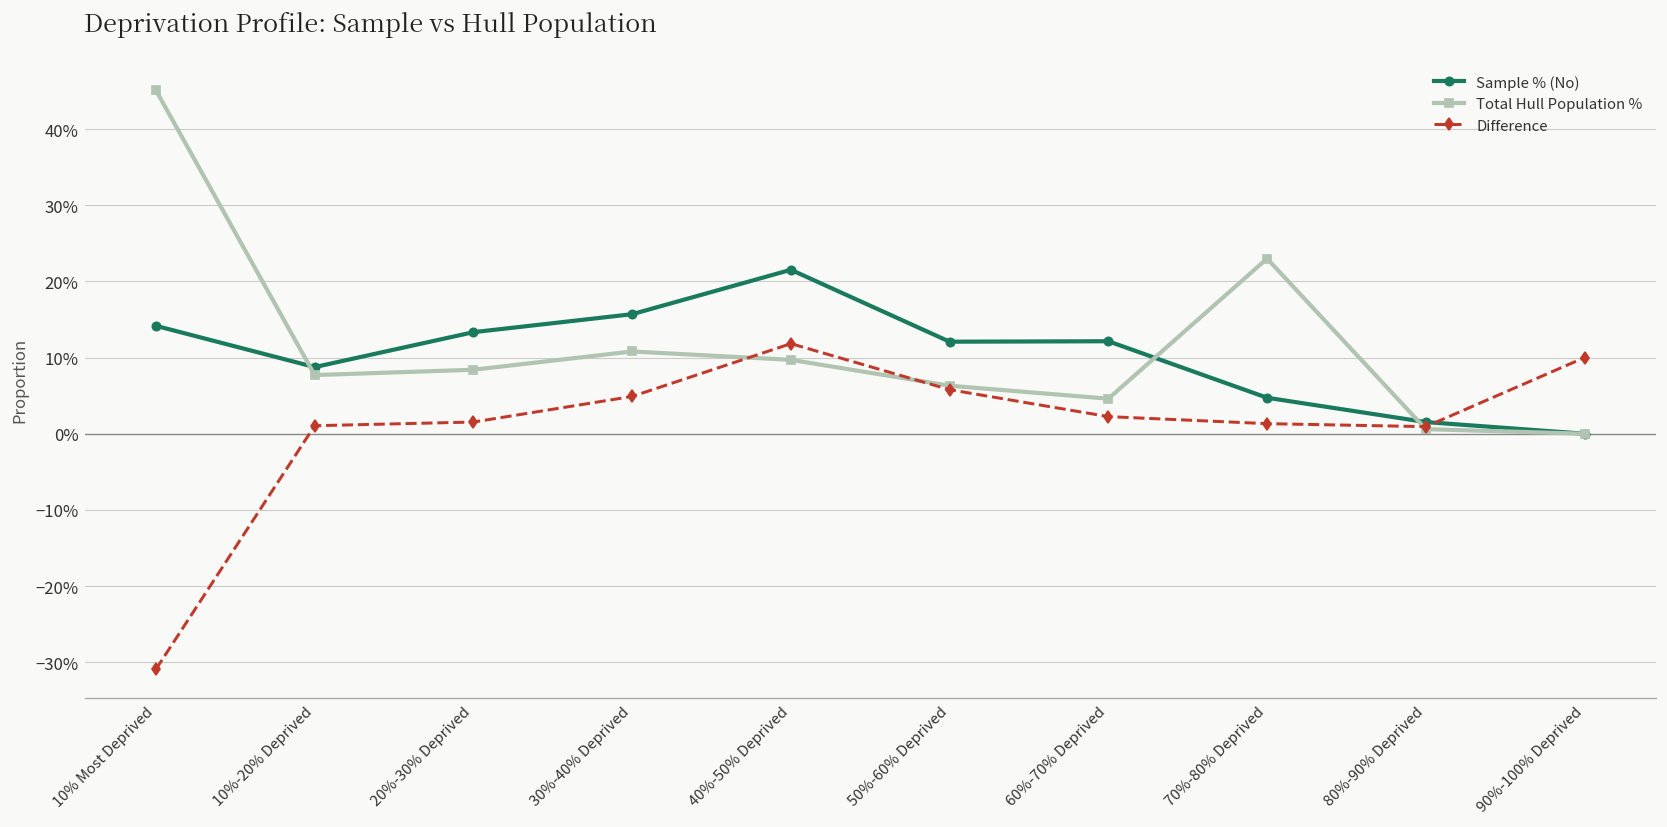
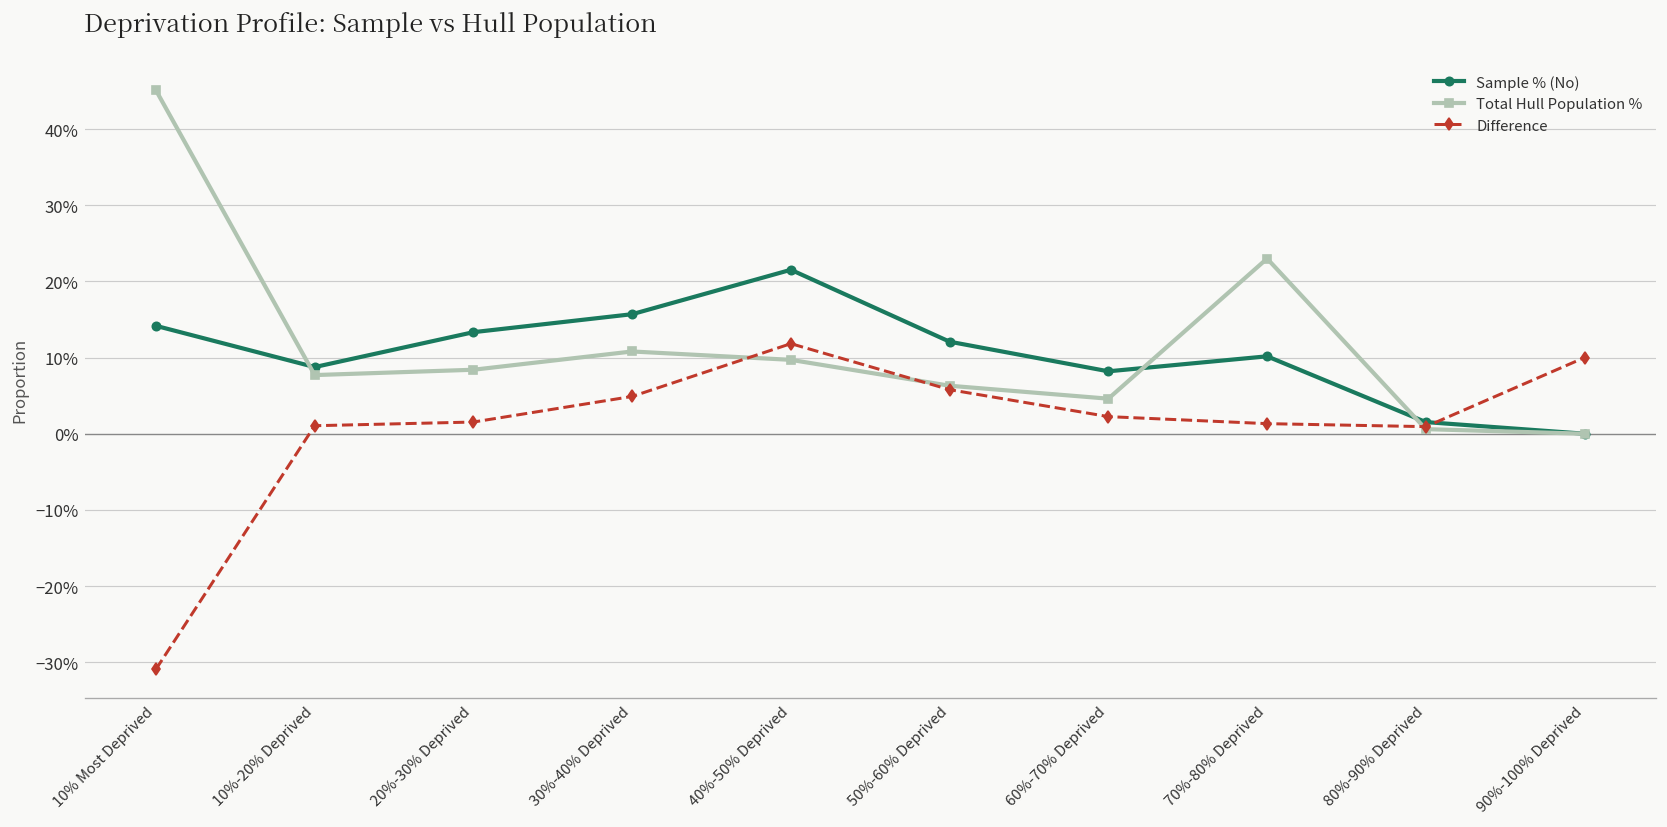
  {
    "Sample % (No)": {
      "10% Most Deprived": "14%",
      "10%-20% Deprived": "9%",
      "20%-30% Deprived": "13%",
      "30%-40% Deprived": "16%",
      "40%-50% Deprived": "22%",
      "50%-60% Deprived": "12%",
-     "60%-70% Deprived": "12%",
-     "70%-80% Deprived": "5%",
+     "60%-70% Deprived": "8%",
+     "70%-80% Deprived": "10%",
      "80%-90% Deprived": "2%"
    },
    "Total Hull Population %": {
      "10% Most Deprived": "45%",
      "10%-20% Deprived": "8%",
      "20%-30% Deprived": "8%",
      "30%-40% Deprived": "11%",
      "40%-50% Deprived": "10%",
      "50%-60% Deprived": "6%",
      "60%-70% Deprived": "5%",
      "70%-80% Deprived": "23%"
    },
    "Difference": {
      "10% Most Deprived": "-31%",
      "10%-20% Deprived": "1%",
      "20%-30% Deprived": "2%",
      "30%-40% Deprived": "5%",
      "40%-50% Deprived": "12%",
      "50%-60% Deprived": "6%",
      "60%-70% Deprived": "2%",
      "70%-80% Deprived": "1%",
      "90%-100% Deprived": "10%"
    }
  }
